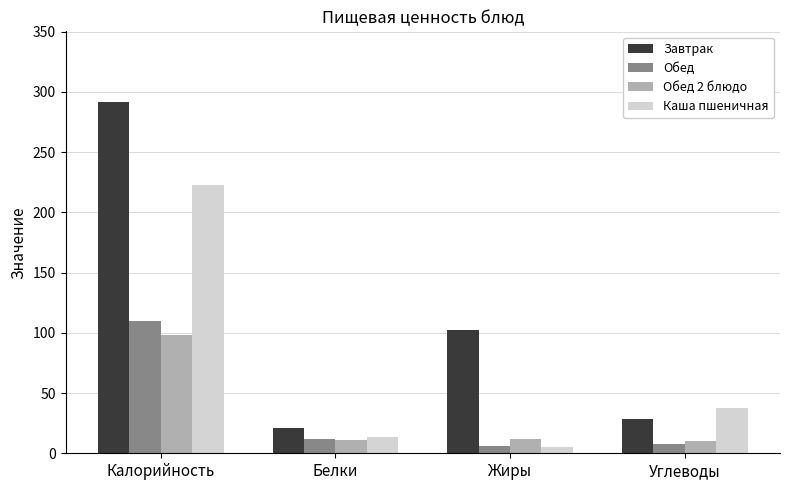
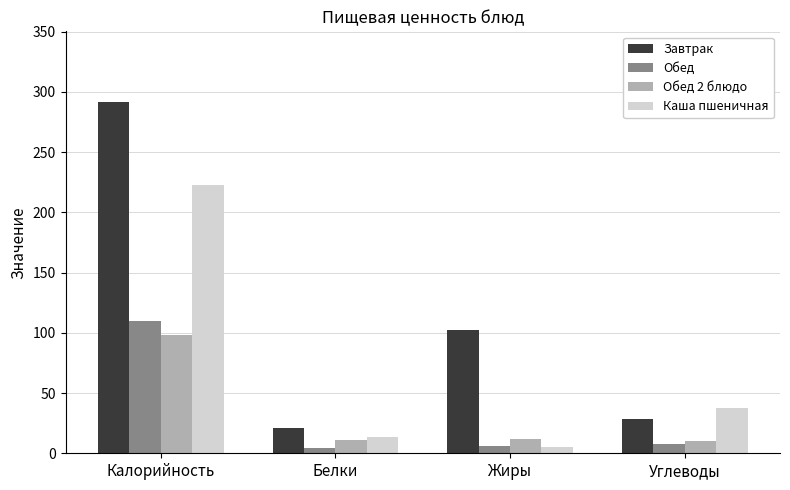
  {
    "Завтрак": {
      "Калорийность": 292,
      "Белки": 21,
      "Жиры": 103,
      "Углеводы": 29
    },
    "Обед": {
      "Калорийность": 110,
-     "Белки": 12,
+     "Белки": 5,
      "Жиры": 6,
      "Углеводы": 8
    },
    "Обед 2 блюдо": {
      "Калорийность": 98,
      "Белки": 11,
      "Жиры": 12,
      "Углеводы": 10
    },
    "Каша пшеничная": {
      "Калорийность": 223,
      "Белки": 14,
      "Жиры": 5,
      "Углеводы": 38
    }
  }
